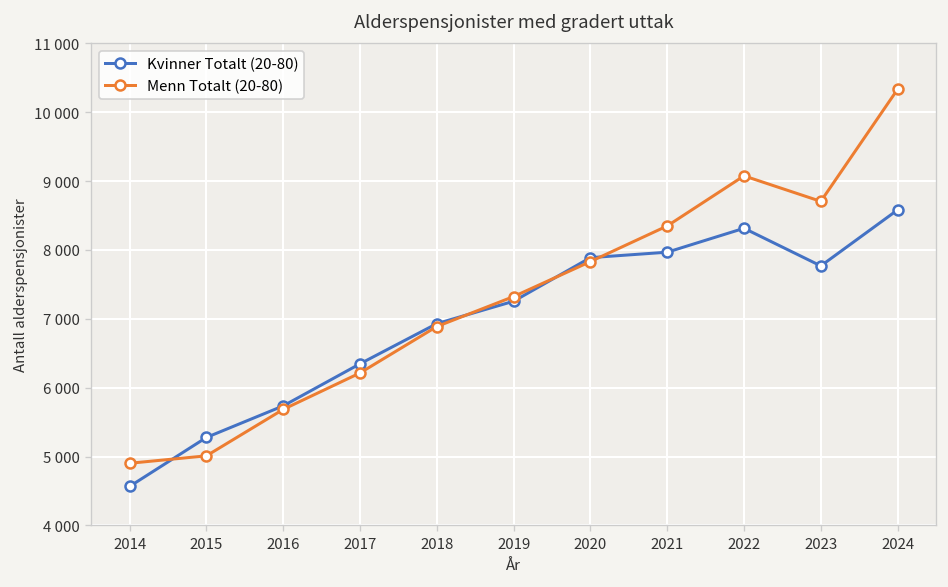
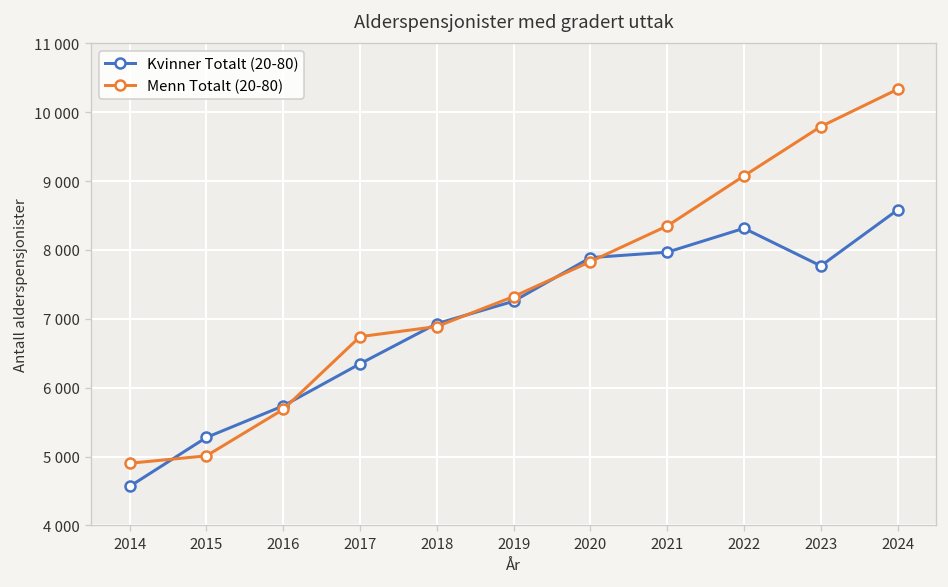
  {
    "Kvinner Totalt (20-80)": {
      "2014": 4600,
      "2015": 5300,
      "2016": 5700,
      "2017": 6300,
      "2019": 7300,
      "2020": 7900,
      "2021": 8000,
      "2022": 8300,
      "2023": 7800,
      "2024": 8600
    },
    "Menn Totalt (20-80)": {
      "2014": 4900,
      "2015": 5000,
      "2016": 5700,
-     "2017": 6200,
+     "2017": 6700,
      "2019": 7300,
      "2020": 7800,
      "2021": 8300,
      "2022": 9100,
-     "2023": 8700,
+     "2023": 9800,
      "2024": 10300
    }
  }
